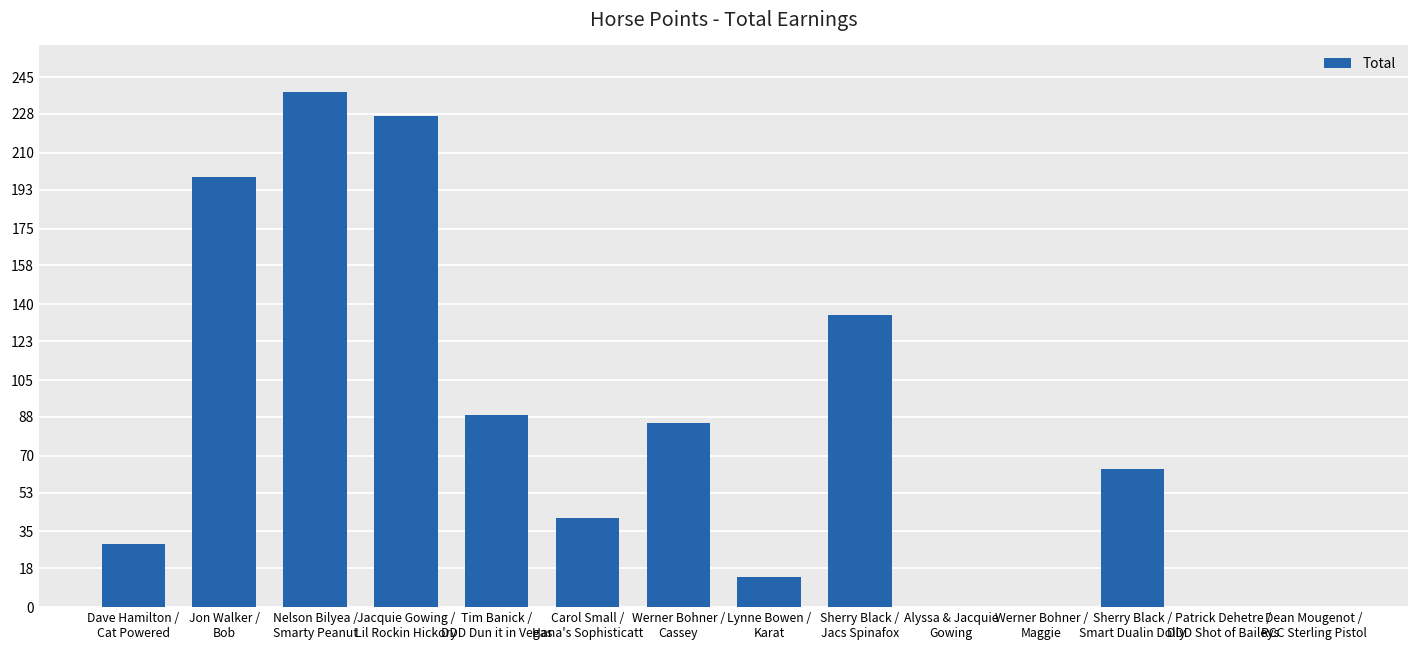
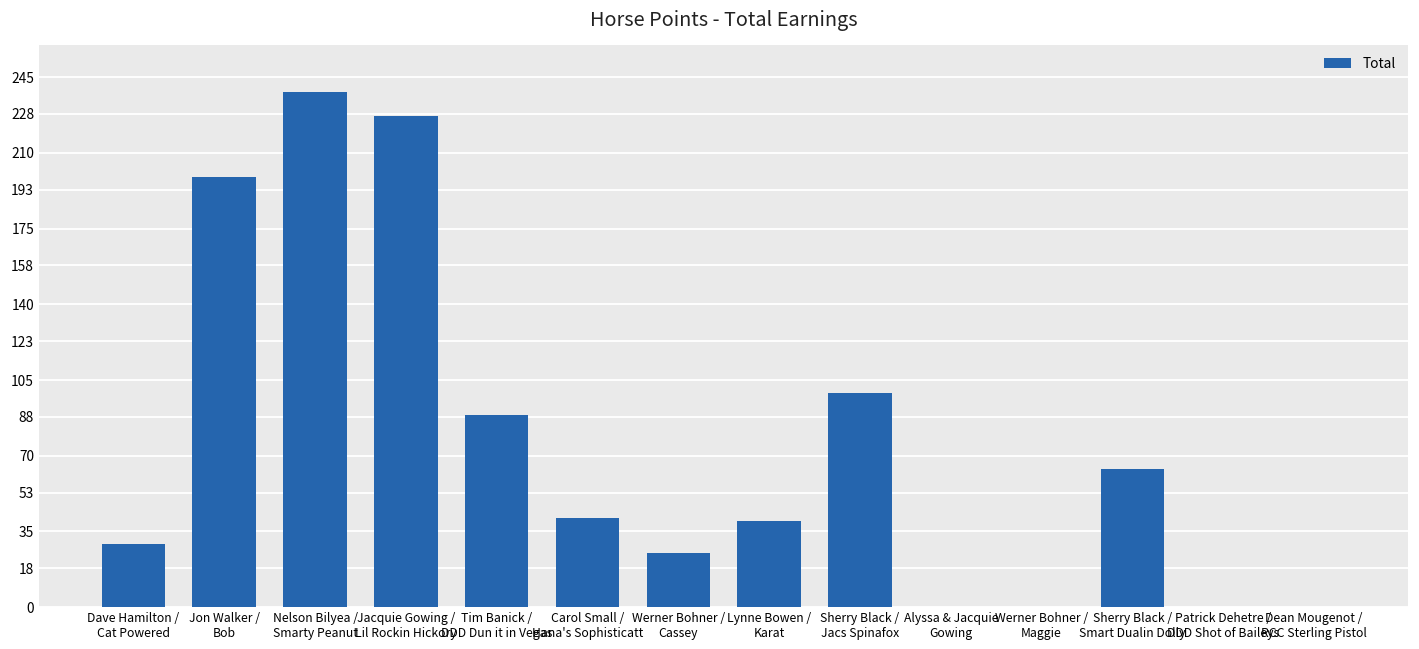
  {
    "Dave Hamilton / Cat Powered": 29,
    "Jon Walker / Bob": 199,
    "Nelson Bilyea / Smarty Peanut": 238,
-   "Werner Bohner / Cassey": 85,
-   "Lynne Bowen / Karat": 14,
-   "Sherry Black / Jacs Spinafox": 135,
+   "Werner Bohner / Cassey": 25,
+   "Lynne Bowen / Karat": 40,
+   "Sherry Black / Jacs Spinafox": 99,
    "Alyssa & Jacquie Gowing": 0,
    "Werner Bohner / Maggie": 0
  }
